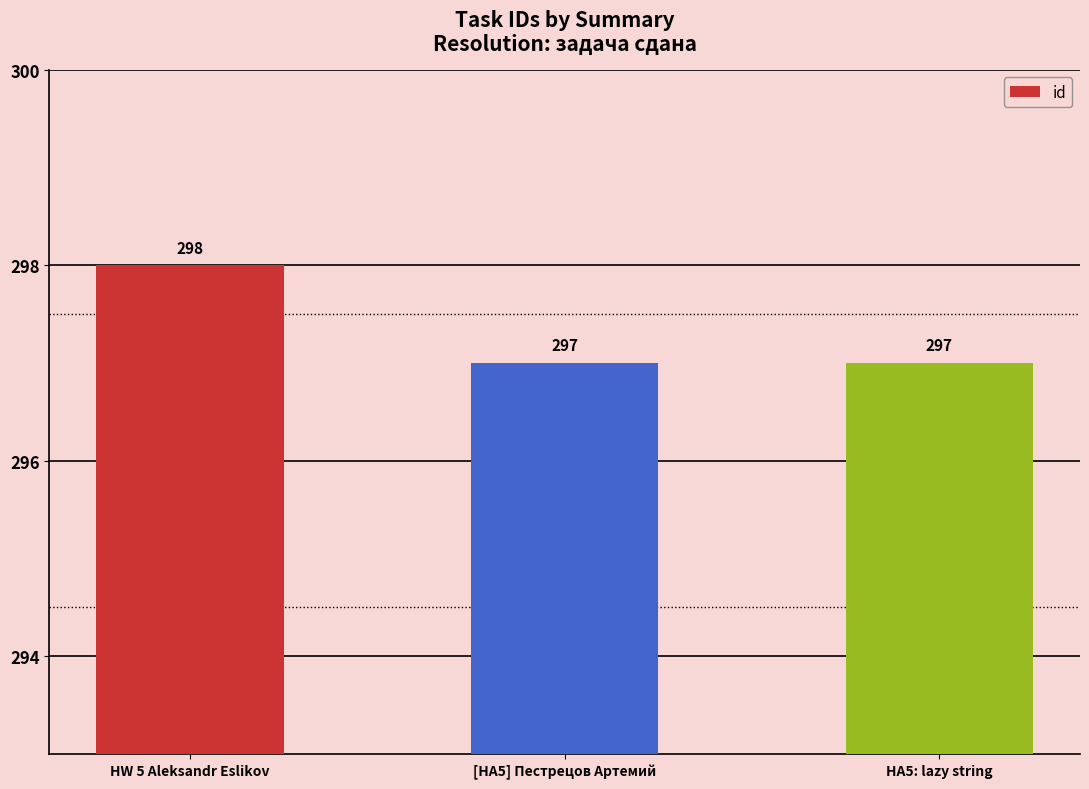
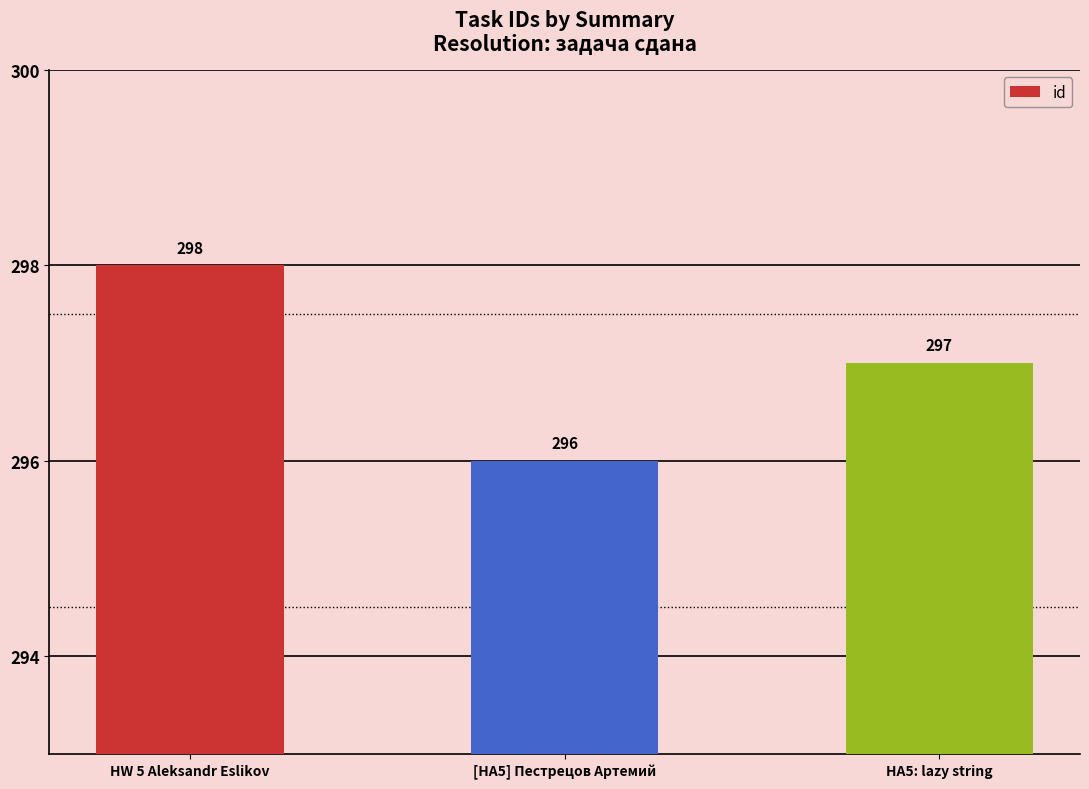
  {
    "HW 5 Aleksandr Eslikov": 298,
-   "[HA5] Пестрецов Артемий": 297,
+   "[HA5] Пестрецов Артемий": 296,
    "HA5: lazy string": 297
  }
